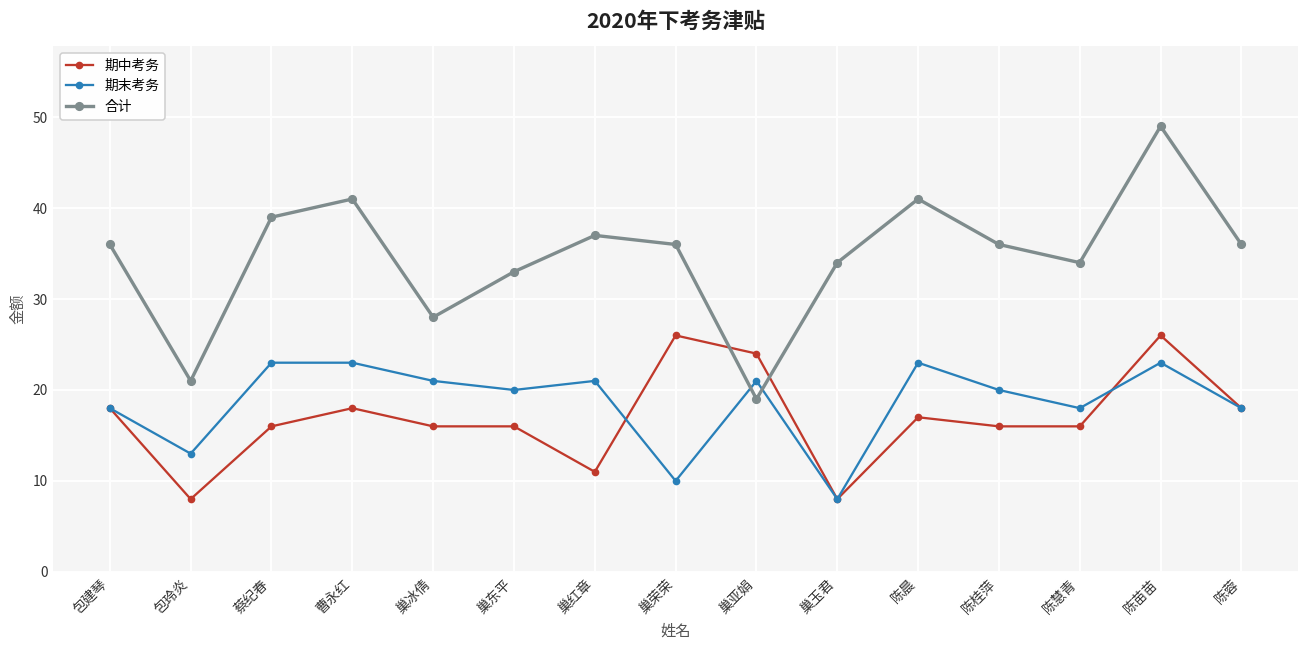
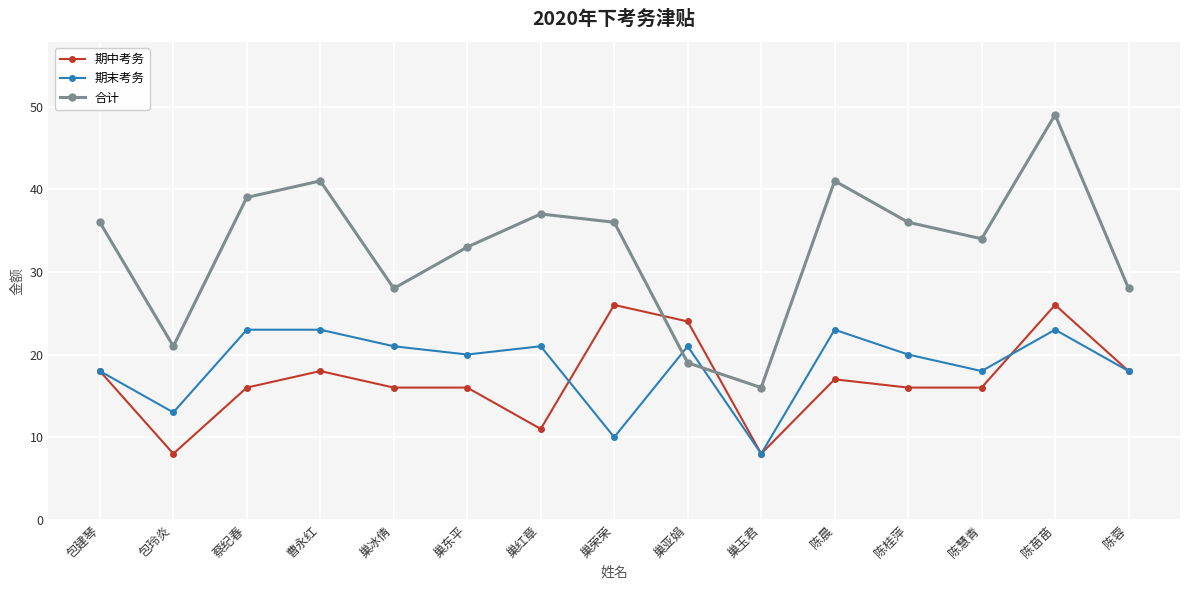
  {
    "期中考务": {
      "包玲炎": 8,
      "蔡纪春": 16,
      "曹永红": 18,
      "巢冰倩": 16,
      "巢东平": 16,
      "巢红章": 11,
      "巢荣荣": 26,
      "巢亚娟": 24,
      "陈晨": 17,
      "陈桂萍": 16,
      "陈慧青": 16,
      "陈苗苗": 26
    },
    "期末考务": {
      "包玲炎": 13,
      "蔡纪春": 23,
      "曹永红": 23,
      "巢冰倩": 21,
      "巢东平": 20,
      "巢红章": 21,
      "巢荣荣": 10,
      "巢亚娟": 21,
      "陈晨": 23,
      "陈桂萍": 20,
      "陈慧青": 18,
      "陈苗苗": 23
    },
    "合计": {
      "包建琴": 36,
      "包玲炎": 21,
      "蔡纪春": 39,
      "曹永红": 41,
      "巢冰倩": 28,
      "巢东平": 33,
      "巢红章": 37,
      "巢荣荣": 36,
      "巢亚娟": 19,
-     "巢玉君": 34,
+     "巢玉君": 16,
      "陈晨": 41,
      "陈桂萍": 36,
      "陈慧青": 34,
      "陈苗苗": 49,
-     "陈蓉": 36
+     "陈蓉": 28
    }
  }
